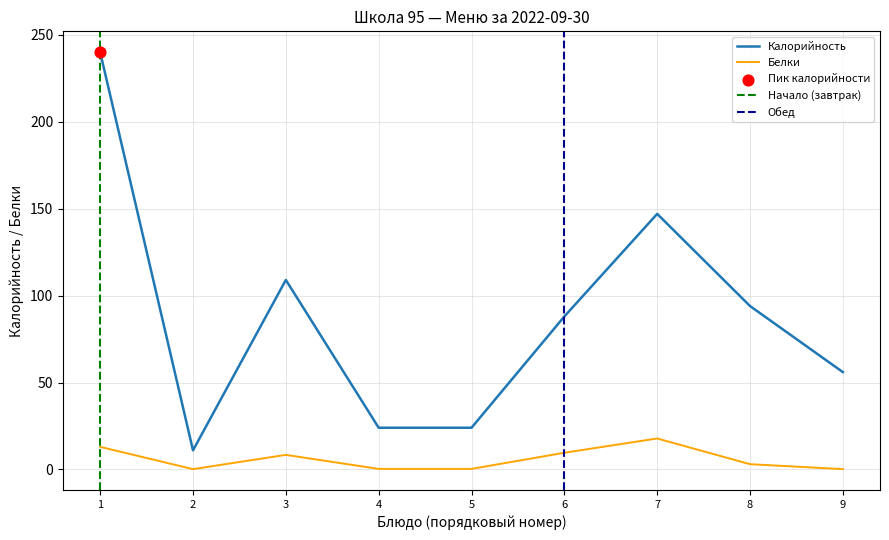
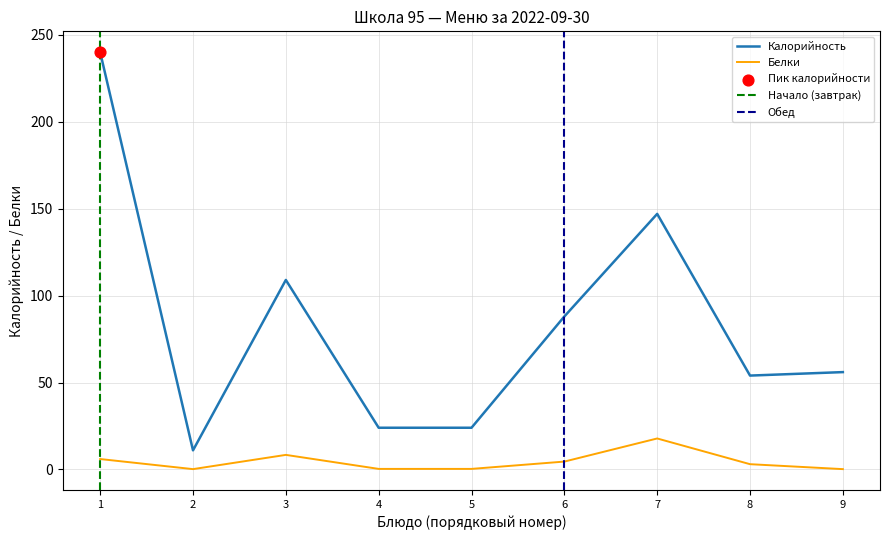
  {
    "Калорийность": {
      "2": 11,
      "3": 109,
      "4": 24,
      "5": 24,
      "6": 88,
      "7": 147,
-     "8": 94,
+     "8": 54,
      "9": 56
    },
    "Белки": {
-     "1": 13,
+     "1": 6,
      "2": 0,
      "3": 8,
      "4": 0,
      "5": 0,
-     "6": 10,
+     "6": 5,
      "7": 18,
      "8": 3,
      "9": 0
    }
  }
